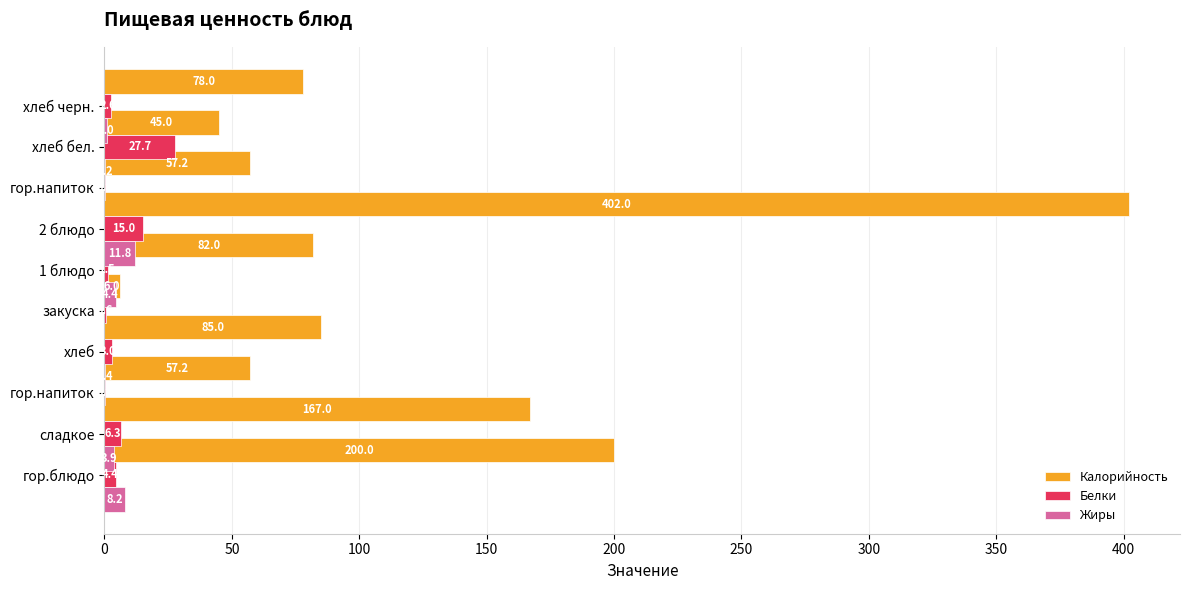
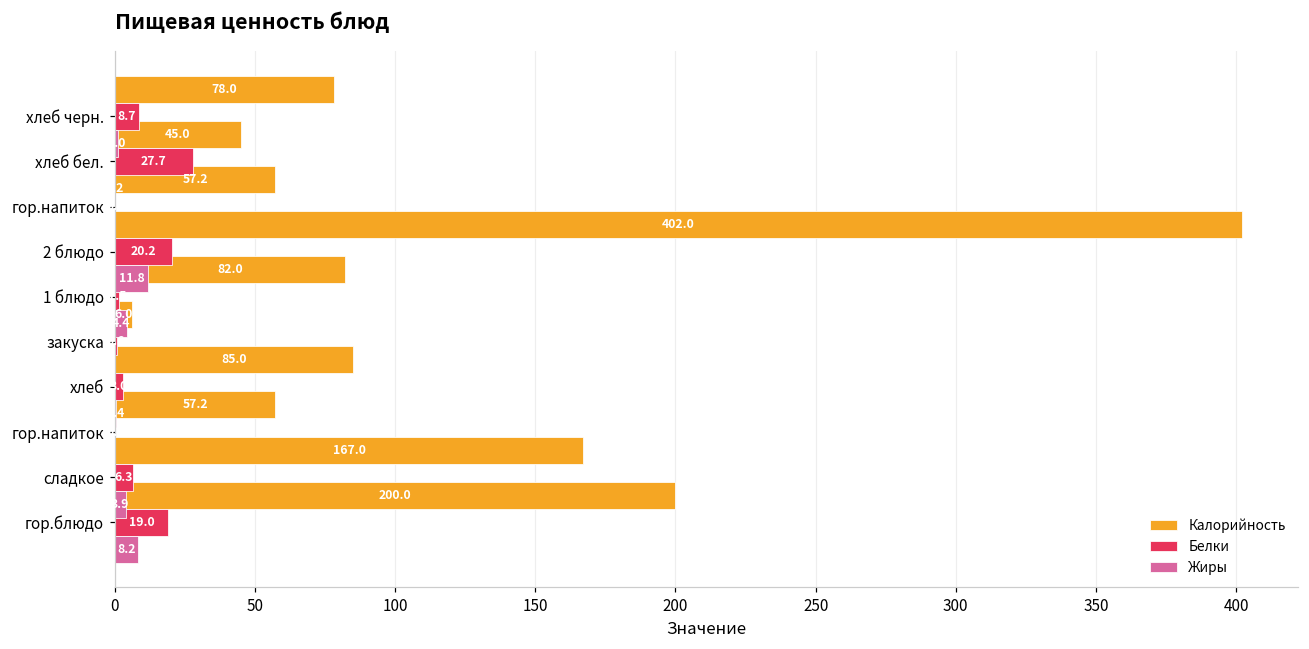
  {
    "Белки": {
-     "хлеб черн.": 3,
+     "хлеб черн.": 9,
      "хлеб бел.": 27.7,
-     "2 блюдо": 15.0,
+     "2 блюдо": 20.2,
      "сладкое": 6.3,
-     "гор.блюдо": 4.4
+     "гор.блюдо": 19.0
    }
  }
